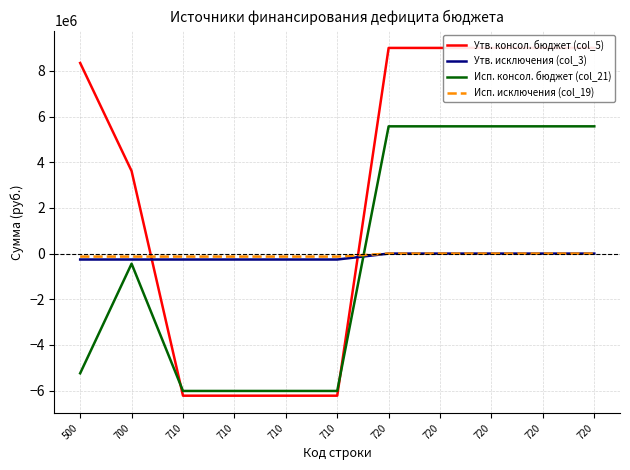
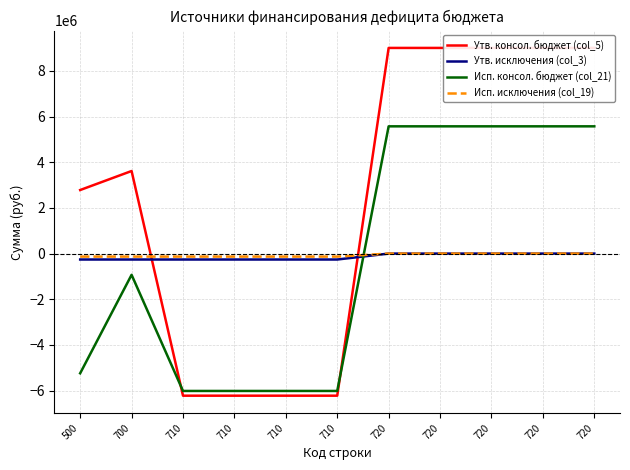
  {
    "Утв. консол. бюджет (col_5)": {
-     "500": 8400000,
+     "500": 2800000,
      "700": 3600000
    },
    "Утв. исключения (col_3)": {
      "500": -300000,
      "700": -300000
    },
    "Исп. консол. бюджет (col_21)": {
      "500": -5200000,
-     "700": -400000
+     "700": -900000
    },
    "Исп. исключения (col_19)": {
      "500": -100000,
      "700": -100000
    }
  }
